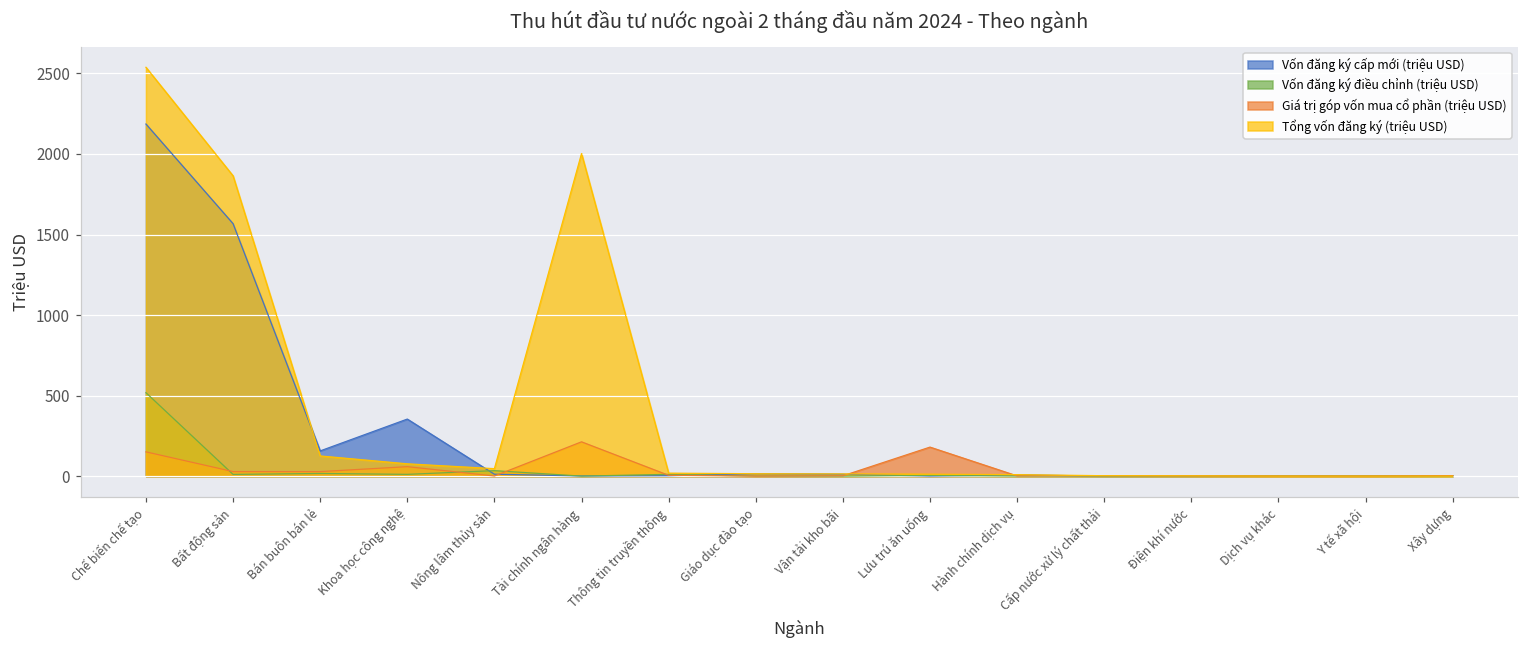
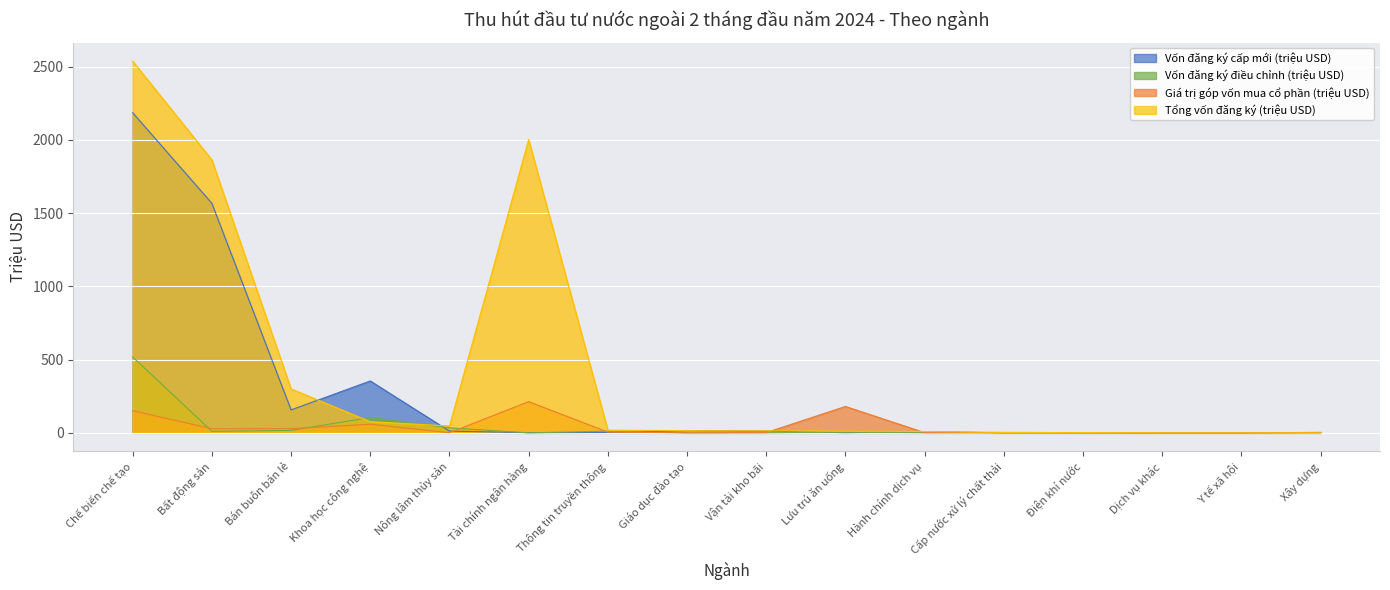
  {
    "Vốn đăng ký cấp mới (triệu USD)": {
      "Chế biến chế tạo": 2190,
      "Bất động sản": 1570,
      "Bán buôn bán lẻ": 160,
      "Khoa học công nghệ": 350
    },
    "Vốn đăng ký điều chỉnh (triệu USD)": {
      "Chế biến chế tạo": 520,
      "Bất động sản": 10,
-     "Khoa học công nghệ": 10
+     "Khoa học công nghệ": 100
    },
    "Giá trị góp vốn mua cổ phần (triệu USD)": {
      "Chế biến chế tạo": 150,
      "Bất động sản": 30,
      "Tài chính ngân hàng": 210,
      "Lưu trú ăn uống": 180
    },
    "Tổng vốn đăng ký (triệu USD)": {
      "Chế biến chế tạo": 2540,
      "Bất động sản": 1860,
-     "Bán buôn bán lẻ": 130,
+     "Bán buôn bán lẻ": 300,
      "Tài chính ngân hàng": 2000
    }
  }
